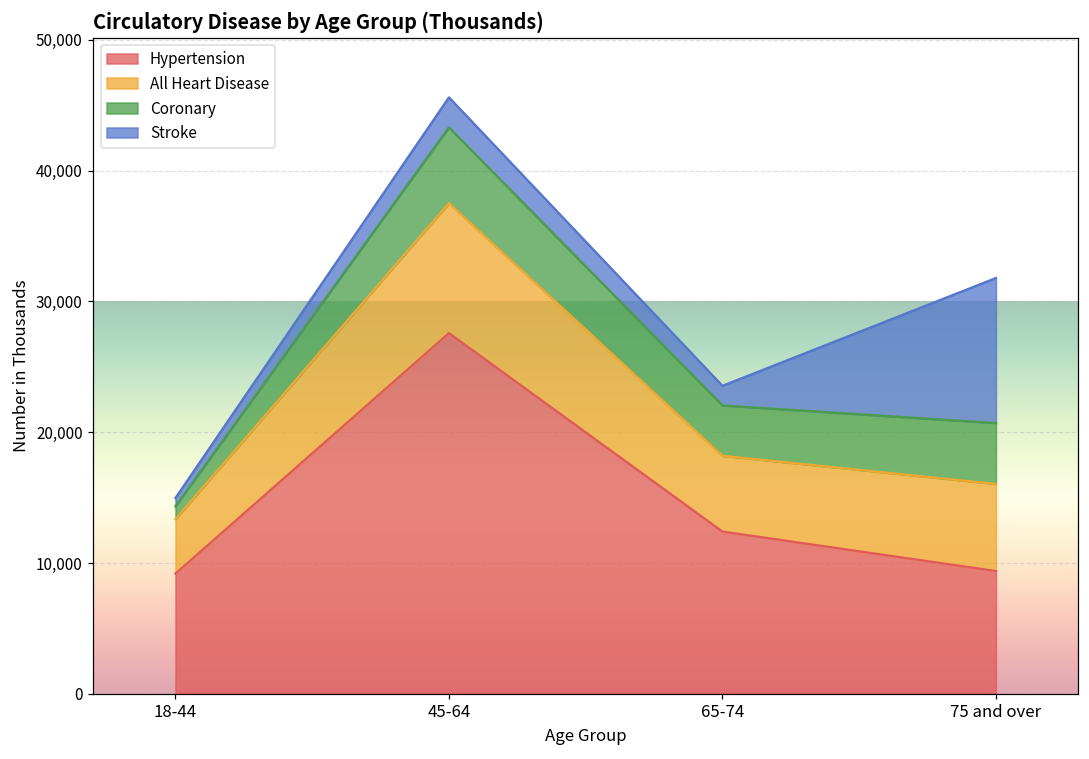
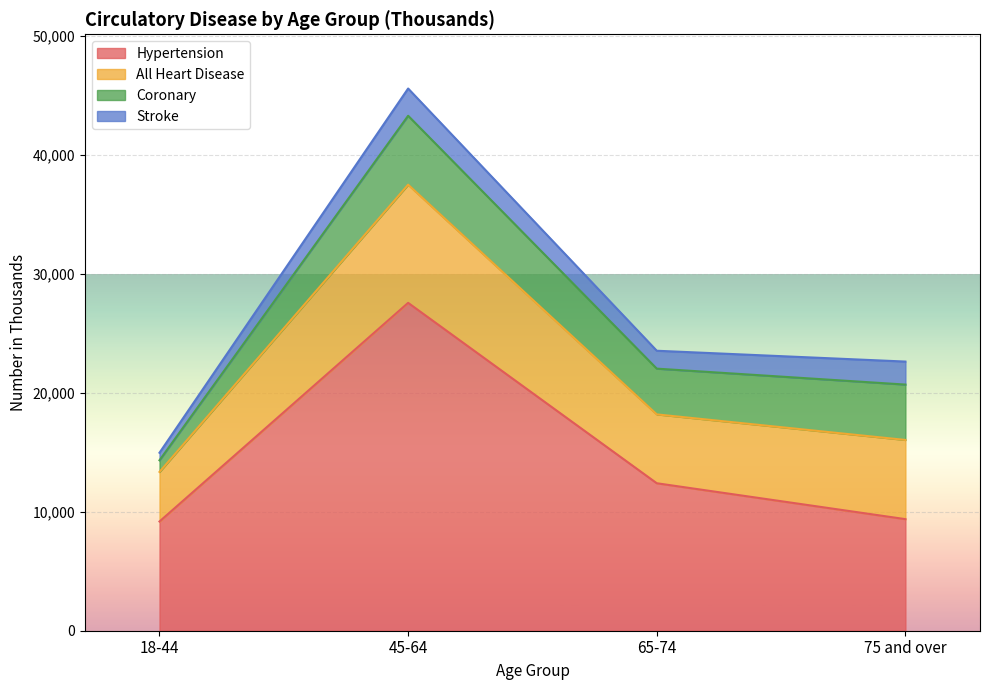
  {
    "Hypertension": {
      "18-44": "9,200",
      "45-64": "27,600",
      "65-74": "12,400",
      "75 and over": "9,400"
    },
    "All Heart Disease": {
      "18-44": "4,200",
      "45-64": "9,900",
      "65-74": "5,800",
      "75 and over": "6,700"
    },
    "Coronary": {
      "18-44": "1,000",
      "45-64": "5,800",
      "65-74": "3,800",
      "75 and over": "4,700"
    },
    "Stroke": {
      "18-44": "600",
      "45-64": "2,300",
      "65-74": "1,500",
-     "75 and over": "11,100"
+     "75 and over": "1,900"
    }
  }
